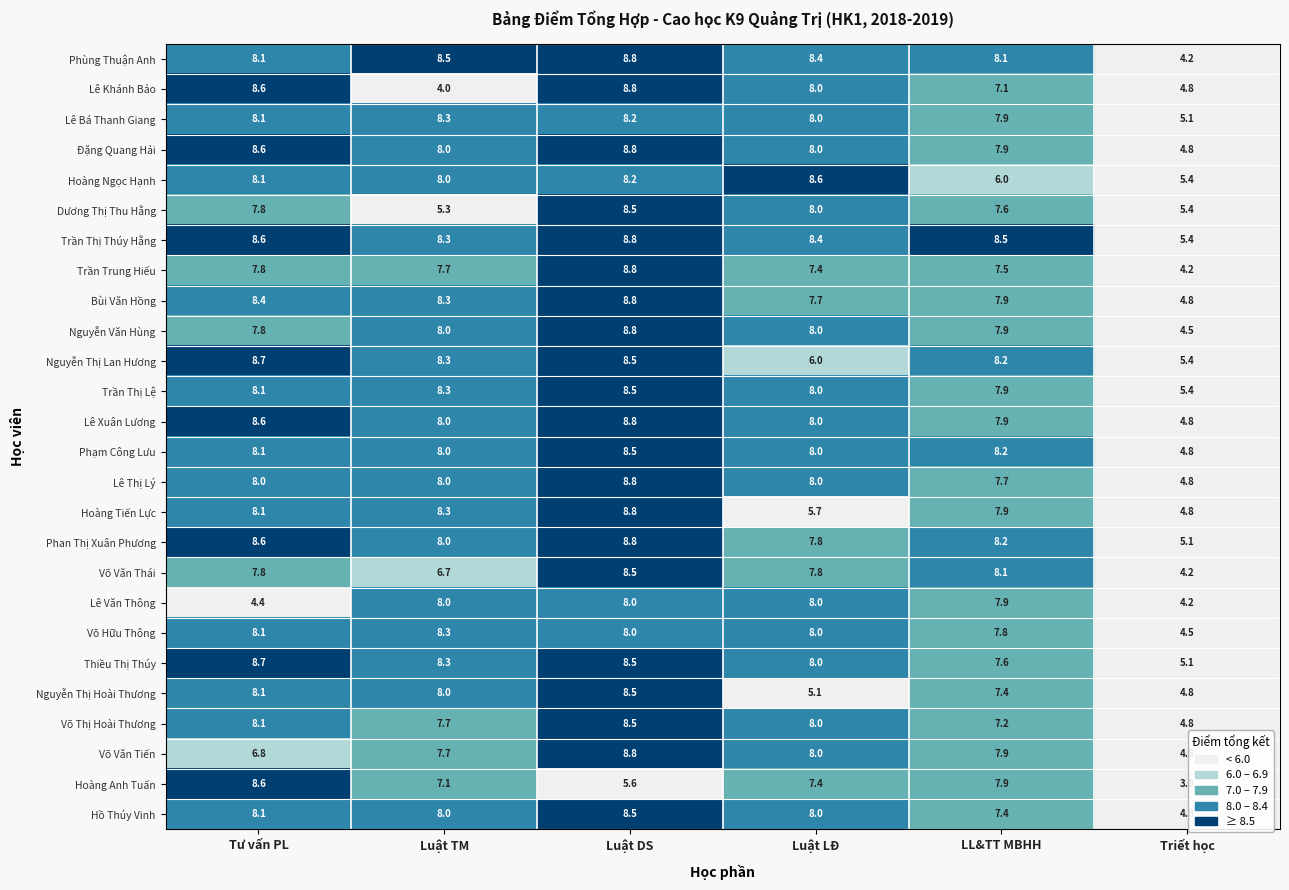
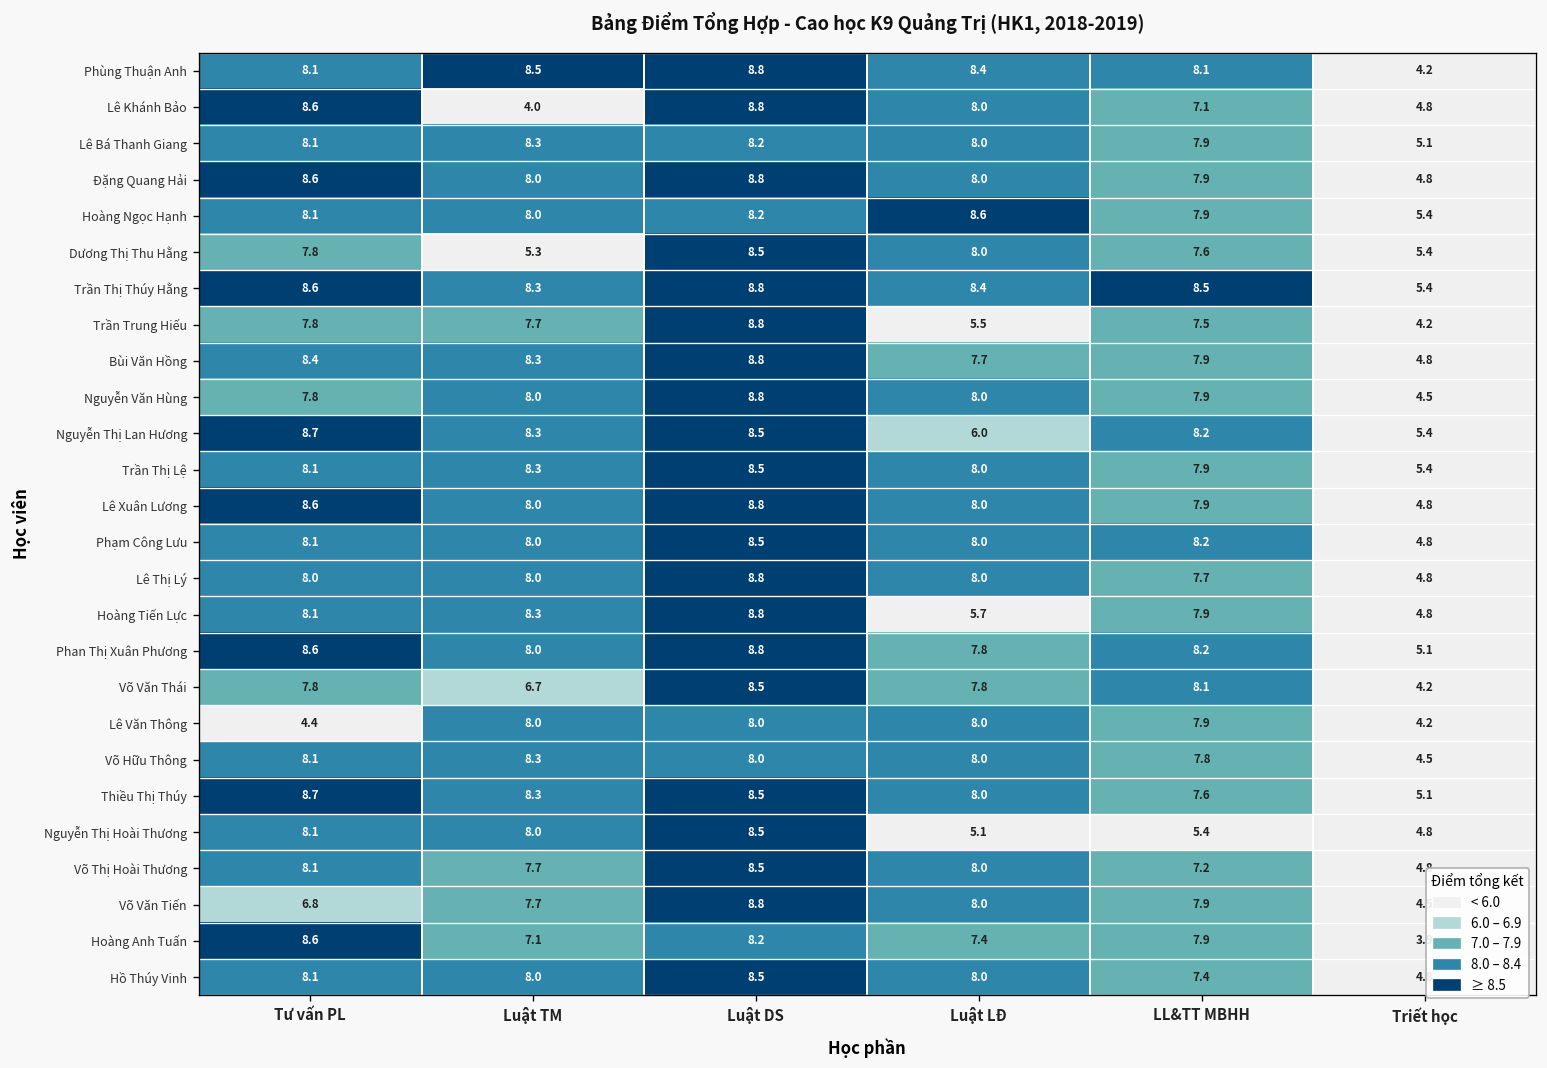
  {
    "Phùng Thuận Anh": {
      "Tư vấn PL": 8.1,
      "Luật TM": 8.5,
      "Luật DS": 8.8,
      "Luật LĐ": 8.4,
      "LL&TT MBHH": 8.1,
      "Triết học": 4.2
    },
    "Lê Khánh Bảo": {
      "Tư vấn PL": 8.6,
      "Luật TM": 4.0,
      "Luật DS": 8.8,
      "Luật LĐ": 8.0,
      "LL&TT MBHH": 7.1,
      "Triết học": 4.8
    },
    "Lê Bá Thanh Giang": {
      "Tư vấn PL": 8.1,
      "Luật TM": 8.3,
      "Luật DS": 8.2,
      "Luật LĐ": 8.0,
      "LL&TT MBHH": 7.9,
      "Triết học": 5.1
    },
    "Đặng Quang Hải": {
      "Tư vấn PL": 8.6,
      "Luật TM": 8.0,
      "Luật DS": 8.8,
      "Luật LĐ": 8.0,
      "LL&TT MBHH": 7.9,
      "Triết học": 4.8
    },
    "Hoàng Ngọc Hạnh": {
      "Tư vấn PL": 8.1,
      "Luật TM": 8.0,
      "Luật DS": 8.2,
      "Luật LĐ": 8.6,
-     "LL&TT MBHH": 6.0,
+     "LL&TT MBHH": 7.9,
      "Triết học": 5.4
    },
    "Dương Thị Thu Hằng": {
      "Tư vấn PL": 7.8,
      "Luật TM": 5.3,
      "Luật DS": 8.5,
      "Luật LĐ": 8.0,
      "LL&TT MBHH": 7.6,
      "Triết học": 5.4
    },
    "Trần Thị Thúy Hằng": {
      "Tư vấn PL": 8.6,
      "Luật TM": 8.3,
      "Luật DS": 8.8,
      "Luật LĐ": 8.4,
      "LL&TT MBHH": 8.5,
      "Triết học": 5.4
    },
    "Trần Trung Hiếu": {
      "Tư vấn PL": 7.8,
      "Luật TM": 7.7,
      "Luật DS": 8.8,
-     "Luật LĐ": 7.4,
+     "Luật LĐ": 5.5,
      "LL&TT MBHH": 7.5,
      "Triết học": 4.2
    },
    "Bùi Văn Hồng": {
      "Tư vấn PL": 8.4,
      "Luật TM": 8.3,
      "Luật DS": 8.8,
      "Luật LĐ": 7.7,
      "LL&TT MBHH": 7.9,
      "Triết học": 4.8
    },
    "Nguyễn Văn Hùng": {
      "Tư vấn PL": 7.8,
      "Luật TM": 8.0,
      "Luật DS": 8.8,
      "Luật LĐ": 8.0,
      "LL&TT MBHH": 7.9,
      "Triết học": 4.5
    },
    "Nguyễn Thị Lan Hương": {
      "Tư vấn PL": 8.7,
      "Luật TM": 8.3,
      "Luật DS": 8.5,
      "Luật LĐ": 6.0,
      "LL&TT MBHH": 8.2,
      "Triết học": 5.4
    },
    "Trần Thị Lệ": {
      "Tư vấn PL": 8.1,
      "Luật TM": 8.3,
      "Luật DS": 8.5,
      "Luật LĐ": 8.0,
      "LL&TT MBHH": 7.9,
      "Triết học": 5.4
    },
    "Lê Xuân Lương": {
      "Tư vấn PL": 8.6,
      "Luật TM": 8.0,
      "Luật DS": 8.8,
      "Luật LĐ": 8.0,
      "LL&TT MBHH": 7.9,
      "Triết học": 4.8
    },
    "Phạm Công Lưu": {
      "Tư vấn PL": 8.1,
      "Luật TM": 8.0,
      "Luật DS": 8.5,
      "Luật LĐ": 8.0,
      "LL&TT MBHH": 8.2,
      "Triết học": 4.8
    },
    "Lê Thị Lý": {
      "Tư vấn PL": 8.0,
      "Luật TM": 8.0,
      "Luật DS": 8.8,
      "Luật LĐ": 8.0,
      "LL&TT MBHH": 7.7,
      "Triết học": 4.8
    },
    "Hoàng Tiến Lực": {
      "Tư vấn PL": 8.1,
      "Luật TM": 8.3,
      "Luật DS": 8.8,
      "Luật LĐ": 5.7,
      "LL&TT MBHH": 7.9,
      "Triết học": 4.8
    },
    "Phan Thị Xuân Phương": {
      "Tư vấn PL": 8.6,
      "Luật TM": 8.0,
      "Luật DS": 8.8,
      "Luật LĐ": 7.8,
      "LL&TT MBHH": 8.2,
      "Triết học": 5.1
    },
    "Võ Văn Thái": {
      "Tư vấn PL": 7.8,
      "Luật TM": 6.7,
      "Luật DS": 8.5,
      "Luật LĐ": 7.8,
      "LL&TT MBHH": 8.1,
      "Triết học": 4.2
    },
    "Lê Văn Thông": {
      "Tư vấn PL": 4.4,
      "Luật TM": 8.0,
      "Luật DS": 8.0,
      "Luật LĐ": 8.0,
      "LL&TT MBHH": 7.9,
      "Triết học": 4.2
    },
    "Võ Hữu Thông": {
      "Tư vấn PL": 8.1,
      "Luật TM": 8.3,
      "Luật DS": 8.0,
      "Luật LĐ": 8.0,
      "LL&TT MBHH": 7.8,
      "Triết học": 4.5
    },
    "Thiều Thị Thúy": {
      "Tư vấn PL": 8.7,
      "Luật TM": 8.3,
      "Luật DS": 8.5,
      "Luật LĐ": 8.0,
      "LL&TT MBHH": 7.6,
      "Triết học": 5.1
    },
    "Nguyễn Thị Hoài Thương": {
      "Tư vấn PL": 8.1,
      "Luật TM": 8.0,
      "Luật DS": 8.5,
      "Luật LĐ": 5.1,
-     "LL&TT MBHH": 7.4,
+     "LL&TT MBHH": 5.4,
      "Triết học": 4.8
    },
    "Võ Thị Hoài Thương": {
      "Tư vấn PL": 8.1,
      "Luật TM": 7.7,
      "Luật DS": 8.5,
      "Luật LĐ": 8.0,
      "LL&TT MBHH": 7.2,
      "Triết học": 4.8
    },
    "Võ Văn Tiến": {
      "Tư vấn PL": 6.8,
      "Luật TM": 7.7,
      "Luật DS": 8.8,
      "Luật LĐ": 8.0,
      "LL&TT MBHH": 7.9
    },
    "Hoàng Anh Tuấn": {
      "Tư vấn PL": 8.6,
      "Luật TM": 7.1,
-     "Luật DS": 5.6,
+     "Luật DS": 8.2,
      "Luật LĐ": 7.4,
      "LL&TT MBHH": 7.9
    },
    "Hồ Thúy Vinh": {
      "Tư vấn PL": 8.1,
      "Luật TM": 8.0,
      "Luật DS": 8.5,
      "Luật LĐ": 8.0,
      "LL&TT MBHH": 7.4
    }
  }
